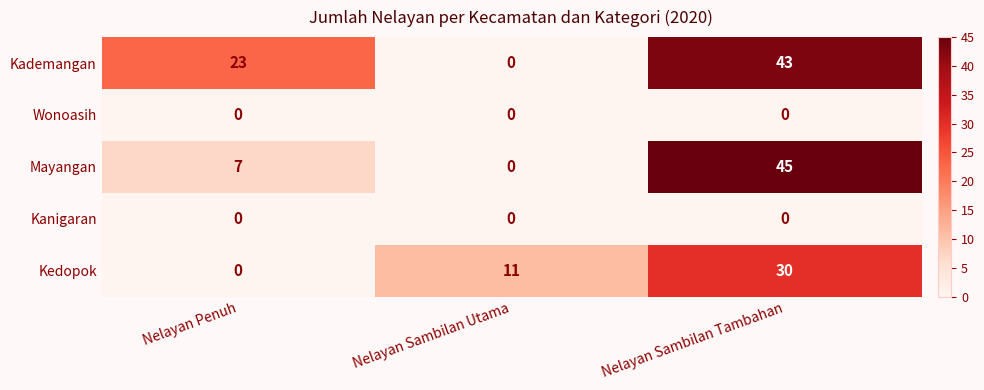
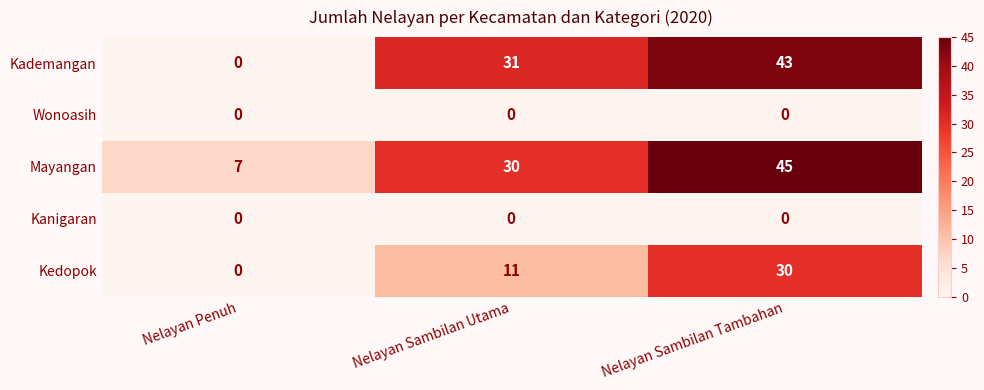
  {
    "Kademangan": {
-     "Nelayan Penuh": 23,
-     "Nelayan Sambilan Utama": 0,
+     "Nelayan Penuh": 0,
+     "Nelayan Sambilan Utama": 31,
      "Nelayan Sambilan Tambahan": 43
    },
    "Wonoasih": {
      "Nelayan Penuh": 0,
      "Nelayan Sambilan Utama": 0,
      "Nelayan Sambilan Tambahan": 0
    },
    "Mayangan": {
      "Nelayan Penuh": 7,
-     "Nelayan Sambilan Utama": 0,
+     "Nelayan Sambilan Utama": 30,
      "Nelayan Sambilan Tambahan": 45
    },
    "Kanigaran": {
      "Nelayan Penuh": 0,
      "Nelayan Sambilan Utama": 0,
      "Nelayan Sambilan Tambahan": 0
    },
    "Kedopok": {
      "Nelayan Penuh": 0,
      "Nelayan Sambilan Utama": 11,
      "Nelayan Sambilan Tambahan": 30
    }
  }
